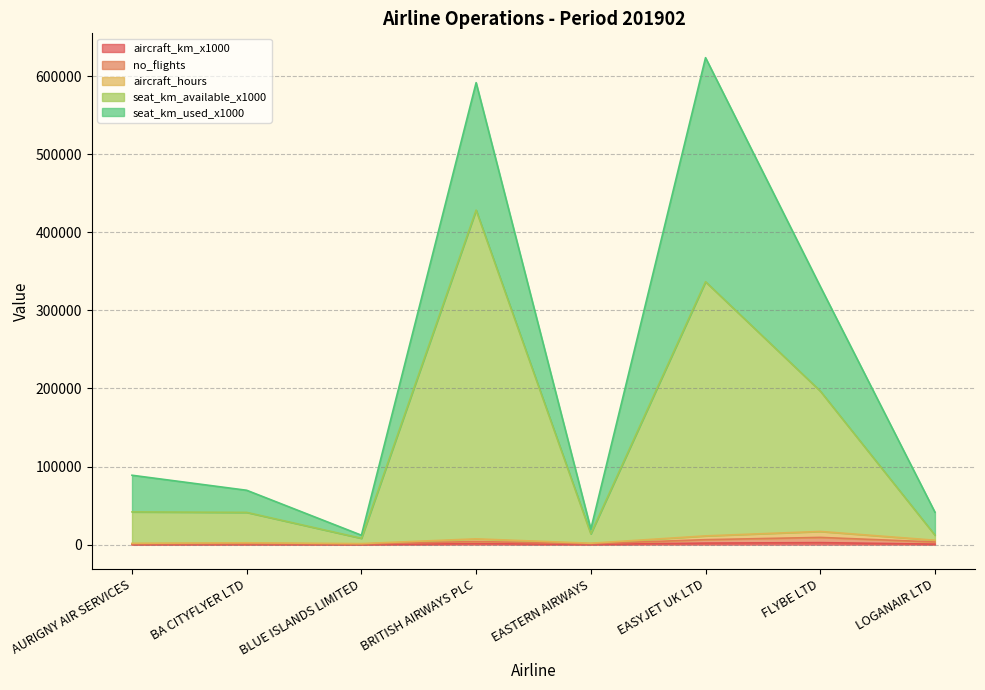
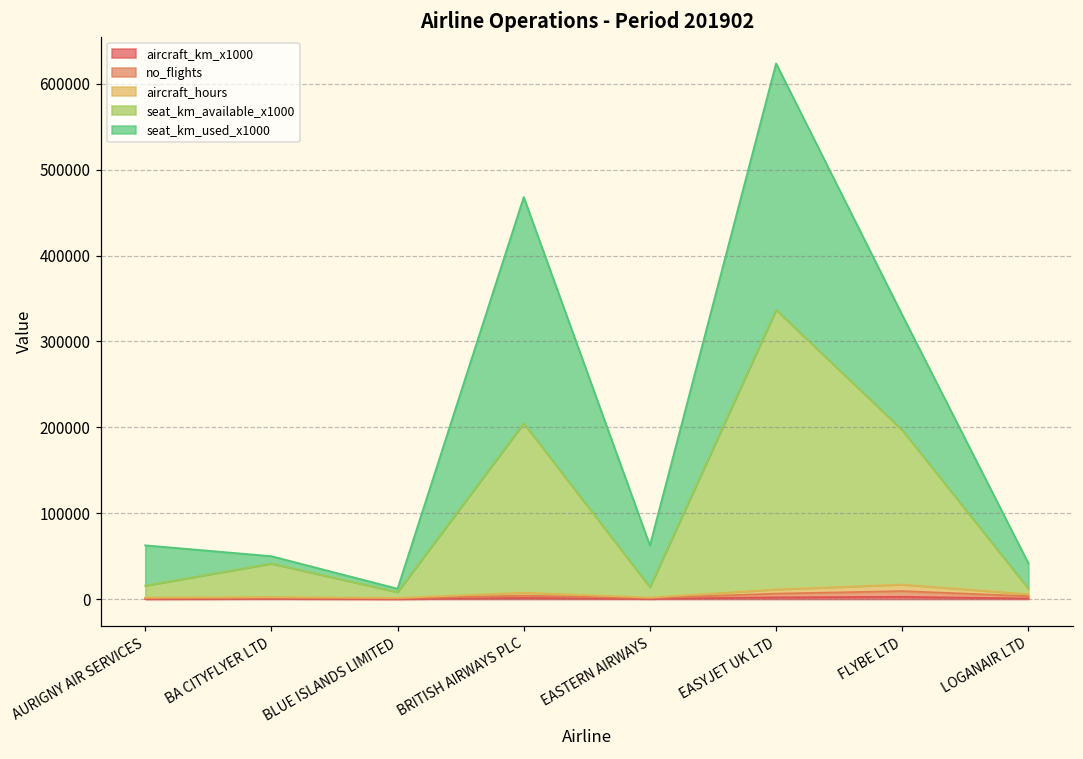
  {
    "seat_km_available_x1000": {
-     "AURIGNY AIR SERVICES": 40000,
+     "AURIGNY AIR SERVICES": 10000,
      "BA CITYFLYER LTD": 40000,
      "BLUE ISLANDS LIMITED": 10000,
-     "BRITISH AIRWAYS PLC": 420000,
+     "BRITISH AIRWAYS PLC": 200000,
      "EASTERN AIRWAYS": 10000,
      "EASYJET UK LTD": 330000,
      "FLYBE LTD": 180000,
      "LOGANAIR LTD": 10000
    },
    "seat_km_used_x1000": {
      "AURIGNY AIR SERVICES": 50000,
-     "BA CITYFLYER LTD": 30000,
+     "BA CITYFLYER LTD": 10000,
      "BLUE ISLANDS LIMITED": 0,
-     "BRITISH AIRWAYS PLC": 160000,
-     "EASTERN AIRWAYS": 10000,
+     "BRITISH AIRWAYS PLC": 260000,
+     "EASTERN AIRWAYS": 50000,
      "EASYJET UK LTD": 290000,
      "FLYBE LTD": 130000,
      "LOGANAIR LTD": 30000
    }
  }
